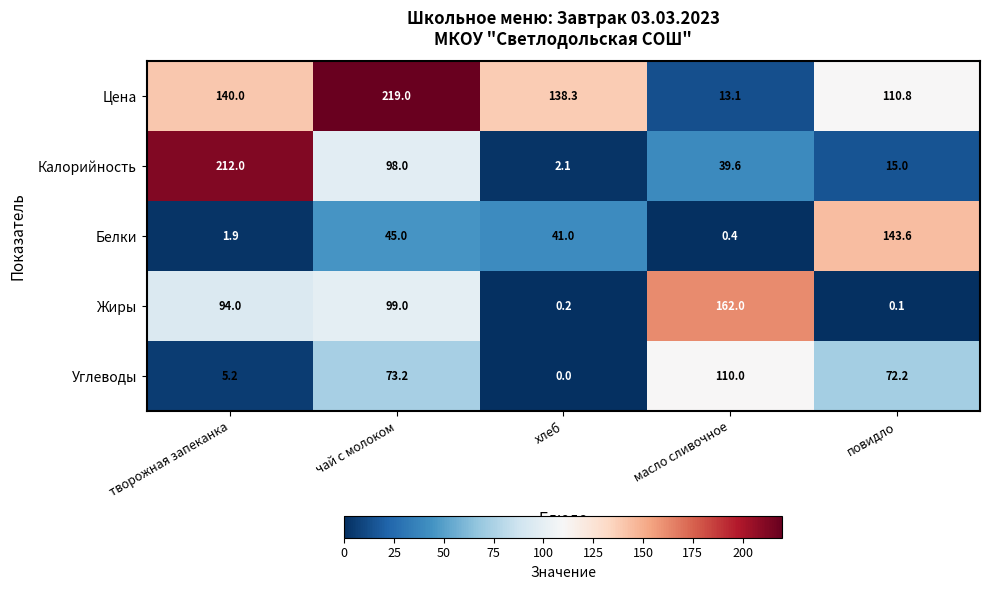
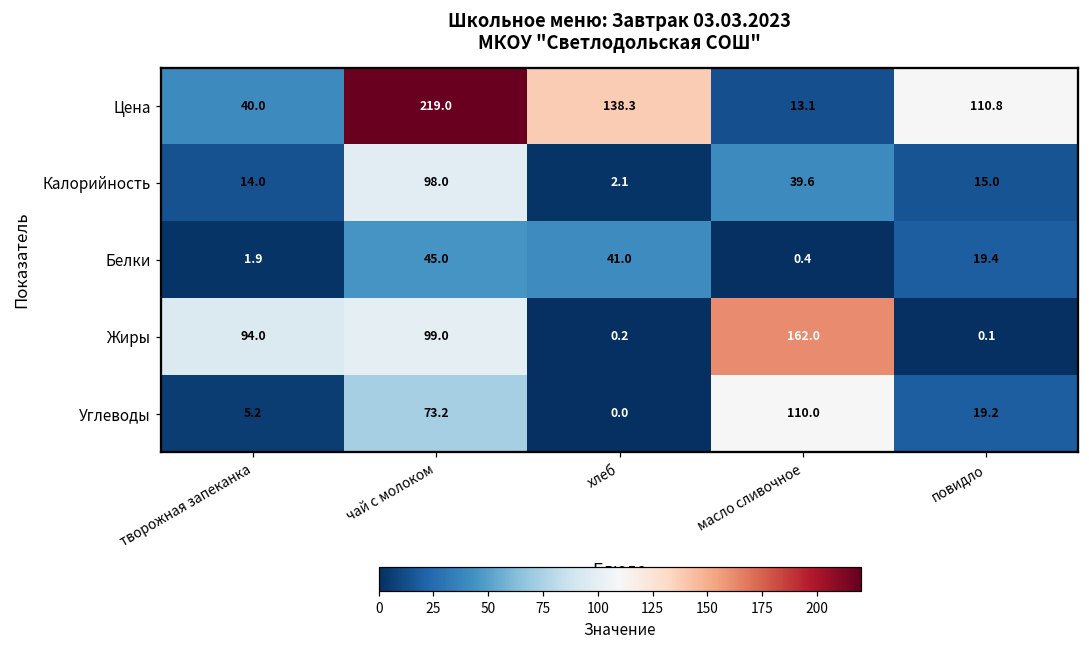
  {
    "Цена": {
-     "творожная запеканка": 140.0,
+     "творожная запеканка": 40.0,
      "чай с молоком": 219.0,
      "хлеб": 138.3,
      "масло сливочное": 13.1,
      "повидло": 110.8
    },
    "Калорийность": {
-     "творожная запеканка": 212.0,
+     "творожная запеканка": 14.0,
      "чай с молоком": 98.0,
      "хлеб": 2.1,
      "масло сливочное": 39.6,
      "повидло": 15.0
    },
    "Белки": {
      "творожная запеканка": 1.9,
      "чай с молоком": 45.0,
      "хлеб": 41.0,
      "масло сливочное": 0.4,
-     "повидло": 143.6
+     "повидло": 19.4
    },
    "Жиры": {
      "творожная запеканка": 94.0,
      "чай с молоком": 99.0,
      "хлеб": 0.2,
      "масло сливочное": 162.0,
      "повидло": 0.1
    },
    "Углеводы": {
      "творожная запеканка": 5.2,
      "чай с молоком": 73.2,
      "хлеб": 0.0,
      "масло сливочное": 110.0,
-     "повидло": 72.2
+     "повидло": 19.2
    }
  }
